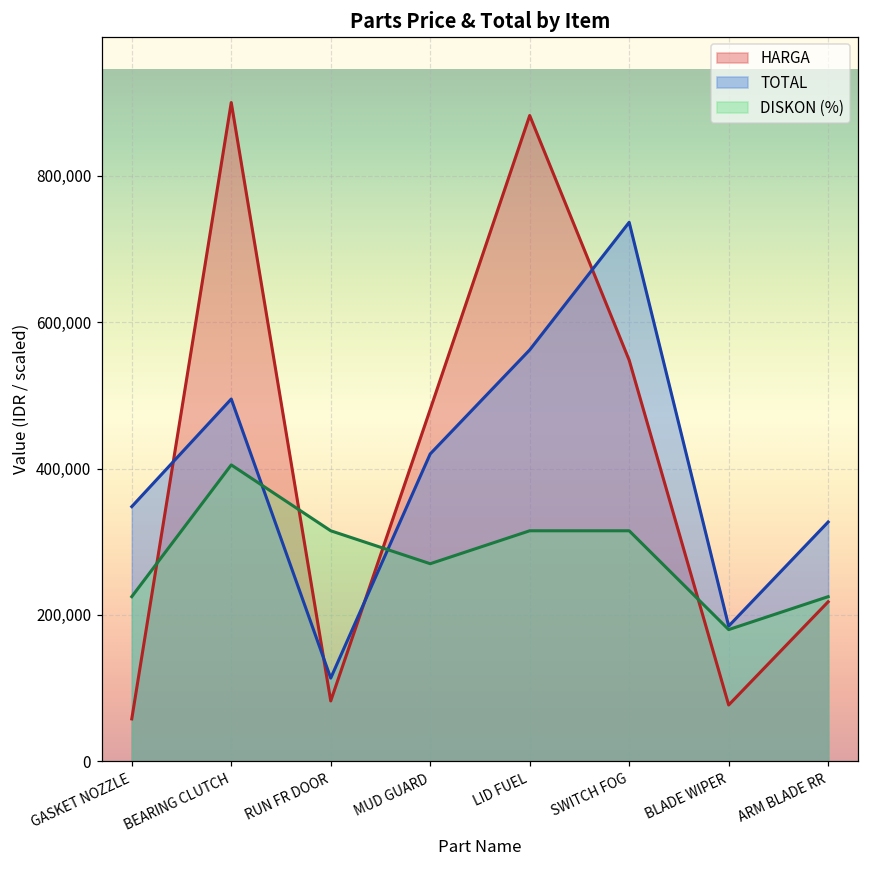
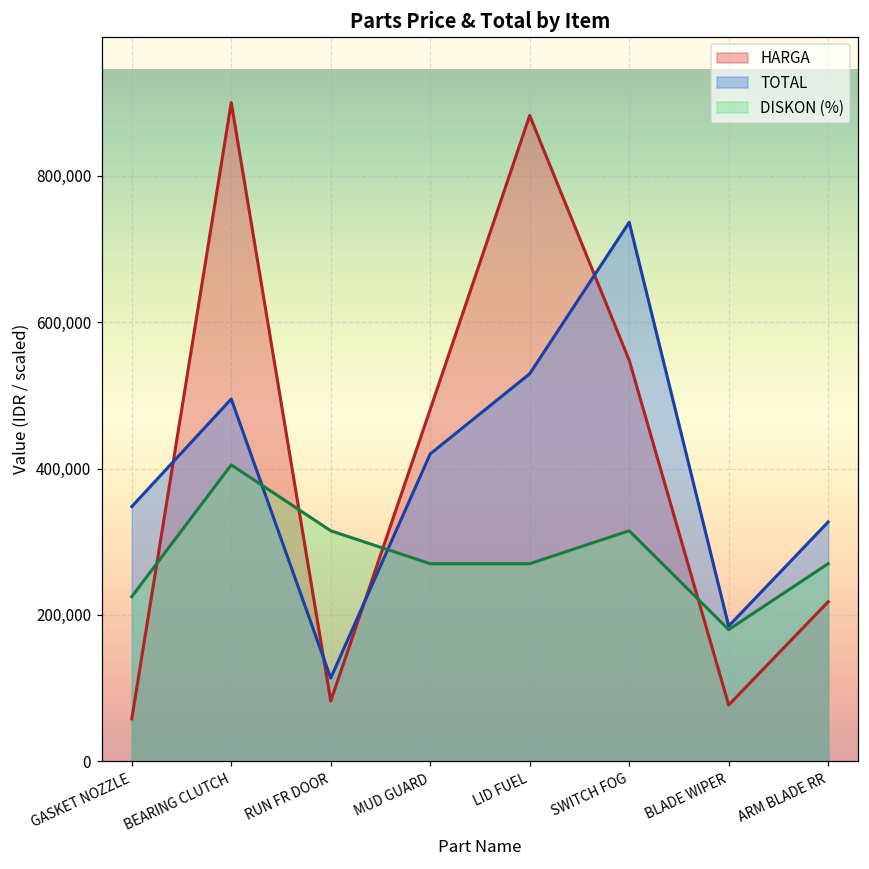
  {
    "HARGA": {
      "GASKET NOZZLE": "60,000",
      "BEARING CLUTCH": "900,000",
      "RUN FR DOOR": "80,000",
      "MUD GUARD": "480,000",
      "LID FUEL": "880,000",
      "SWITCH FOG": "550,000",
      "BLADE WIPER": "80,000",
      "ARM BLADE RR": "220,000"
    },
    "TOTAL": {
      "GASKET NOZZLE": "350,000",
      "BEARING CLUTCH": "500,000",
      "RUN FR DOOR": "110,000",
      "MUD GUARD": "420,000",
-     "LID FUEL": "560,000",
+     "LID FUEL": "530,000",
      "SWITCH FOG": "740,000",
      "BLADE WIPER": "180,000",
      "ARM BLADE RR": "330,000"
    },
    "DISKON (%)": {
      "GASKET NOZZLE": "230,000",
      "BEARING CLUTCH": "410,000",
      "RUN FR DOOR": "320,000",
      "MUD GUARD": "270,000",
-     "LID FUEL": "320,000",
+     "LID FUEL": "270,000",
      "SWITCH FOG": "320,000",
      "BLADE WIPER": "180,000",
-     "ARM BLADE RR": "230,000"
+     "ARM BLADE RR": "270,000"
    }
  }
